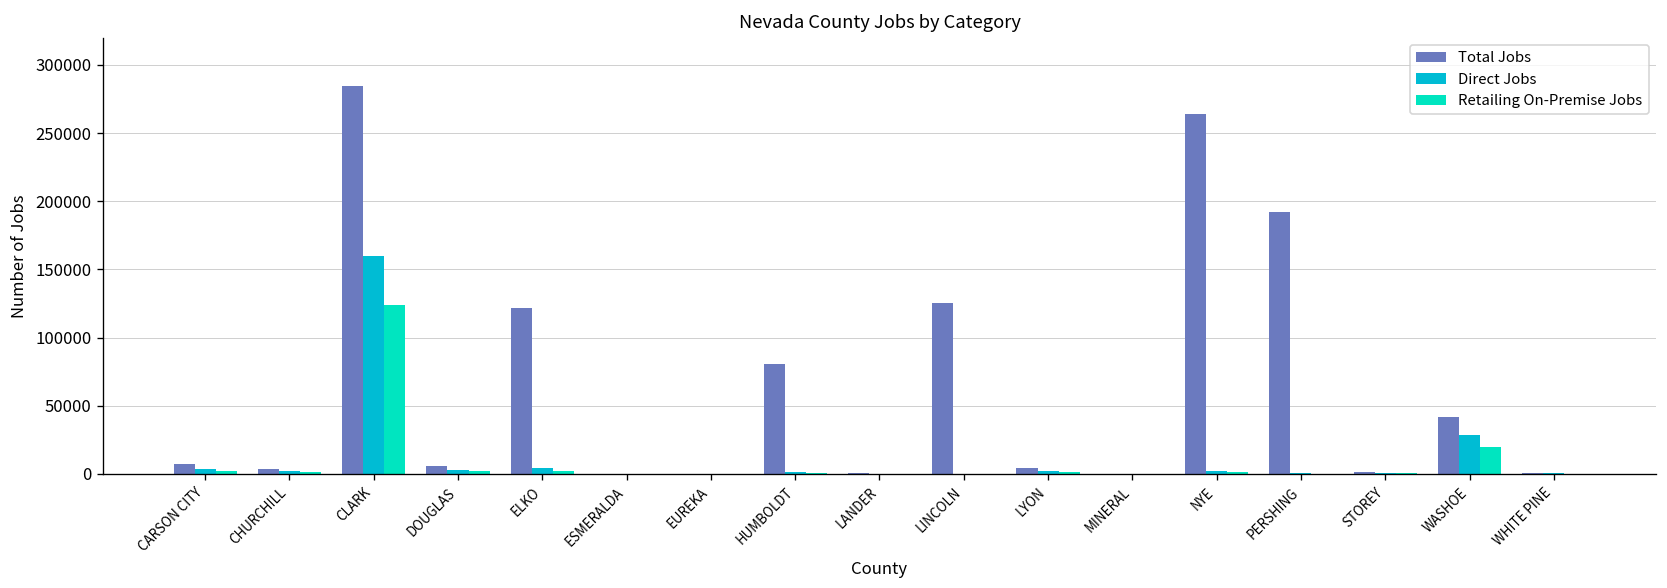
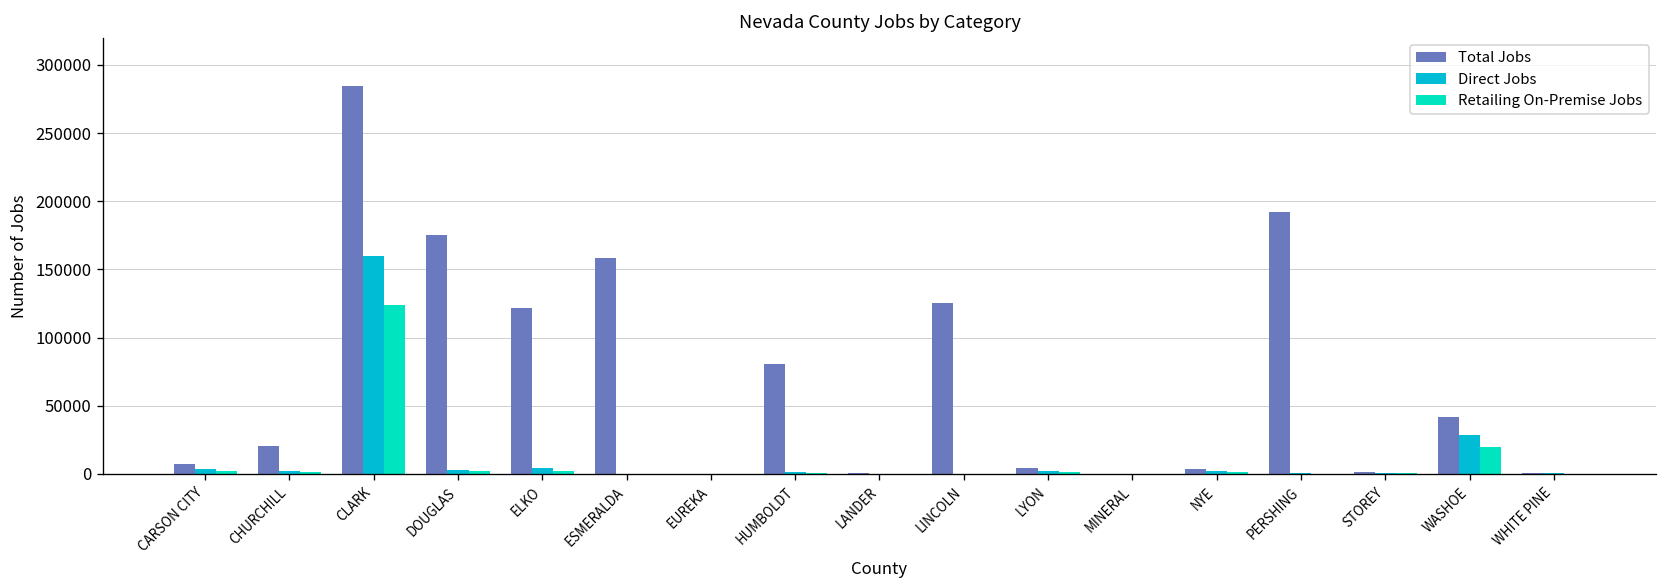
  {
    "Total Jobs": {
      "CARSON CITY": 8000,
-     "CHURCHILL": 4000,
+     "CHURCHILL": 20000,
      "CLARK": 284000,
-     "DOUGLAS": 6000,
+     "DOUGLAS": 176000,
      "ELKO": 121000,
-     "ESMERALDA": 0,
+     "ESMERALDA": 158000,
      "HUMBOLDT": 81000,
      "LINCOLN": 125000,
      "LYON": 4000,
-     "NYE": 264000,
+     "NYE": 4000,
      "PERSHING": 192000,
      "WASHOE": 42000
    }
  }
